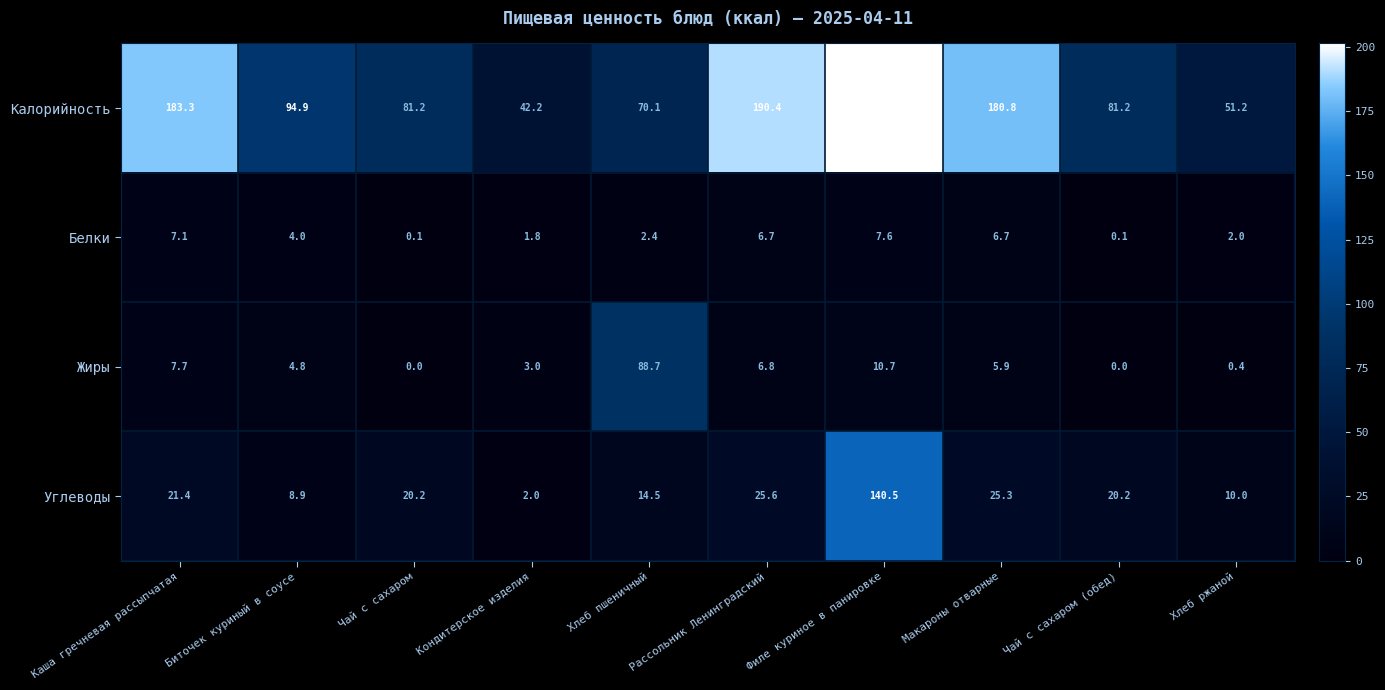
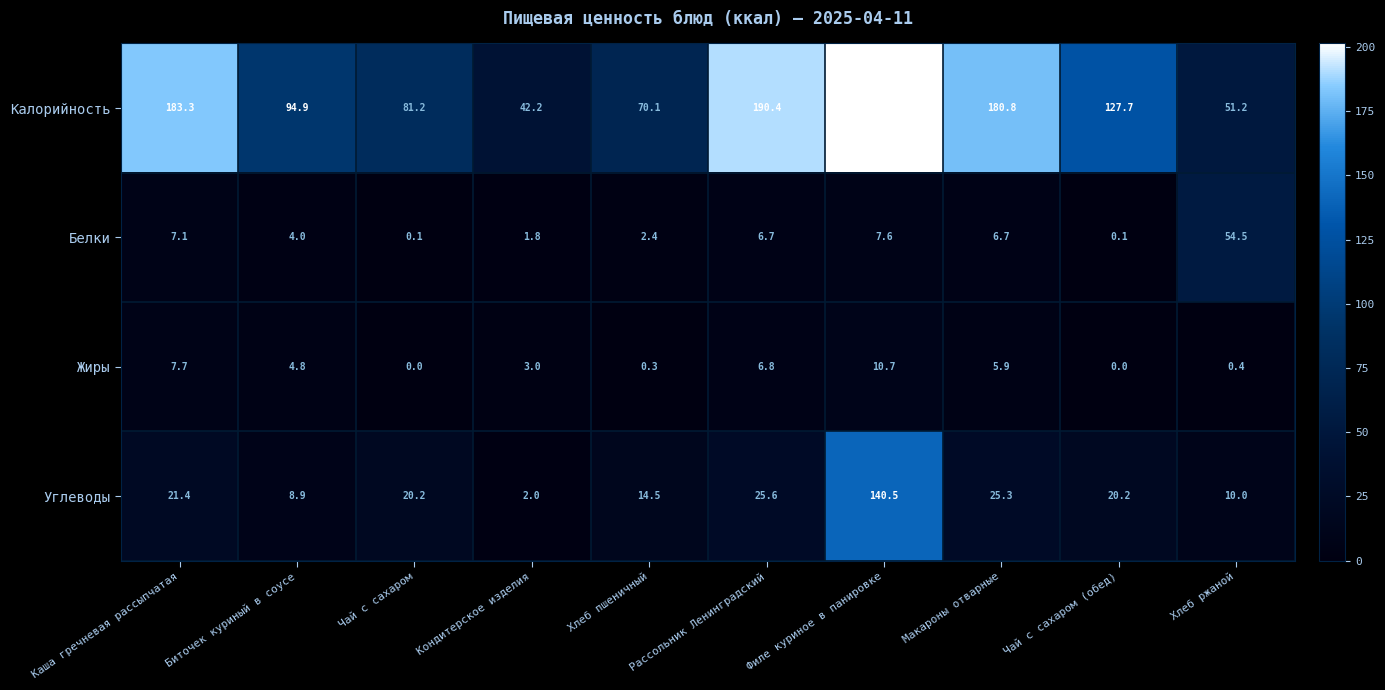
  {
    "Калорийность": {
      "Каша гречневая рассыпчатая": 183.3,
      "Биточек куриный в соусе": 94.9,
      "Чай с сахаром": 81.2,
      "Кондитерское изделия": 42.2,
      "Хлеб пшеничный": 70.1,
      "Рассольник Ленинградский": 190.4,
      "Макароны отварные": 180.8,
-     "Чай с сахаром (обед)": 81.2,
+     "Чай с сахаром (обед)": 127.7,
      "Хлеб ржаной": 51.2
    },
    "Белки": {
      "Каша гречневая рассыпчатая": 7.1,
      "Биточек куриный в соусе": 4.0,
      "Чай с сахаром": 0.1,
      "Кондитерское изделия": 1.8,
      "Хлеб пшеничный": 2.4,
      "Рассольник Ленинградский": 6.7,
      "Филе куриное в панировке": 7.6,
      "Макароны отварные": 6.7,
      "Чай с сахаром (обед)": 0.1,
-     "Хлеб ржаной": 2.0
+     "Хлеб ржаной": 54.5
    },
    "Жиры": {
      "Каша гречневая рассыпчатая": 7.7,
      "Биточек куриный в соусе": 4.8,
      "Чай с сахаром": 0.0,
      "Кондитерское изделия": 3.0,
-     "Хлеб пшеничный": 88.7,
+     "Хлеб пшеничный": 0.3,
      "Рассольник Ленинградский": 6.8,
      "Филе куриное в панировке": 10.7,
      "Макароны отварные": 5.9,
      "Чай с сахаром (обед)": 0.0,
      "Хлеб ржаной": 0.4
    },
    "Углеводы": {
      "Каша гречневая рассыпчатая": 21.4,
      "Биточек куриный в соусе": 8.9,
      "Чай с сахаром": 20.2,
      "Кондитерское изделия": 2.0,
      "Хлеб пшеничный": 14.5,
      "Рассольник Ленинградский": 25.6,
      "Филе куриное в панировке": 140.5,
      "Макароны отварные": 25.3,
      "Чай с сахаром (обед)": 20.2,
      "Хлеб ржаной": 10.0
    }
  }
